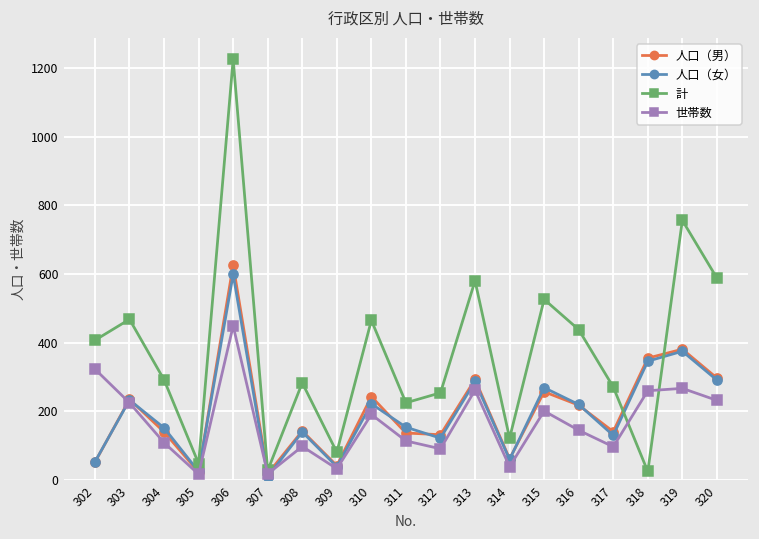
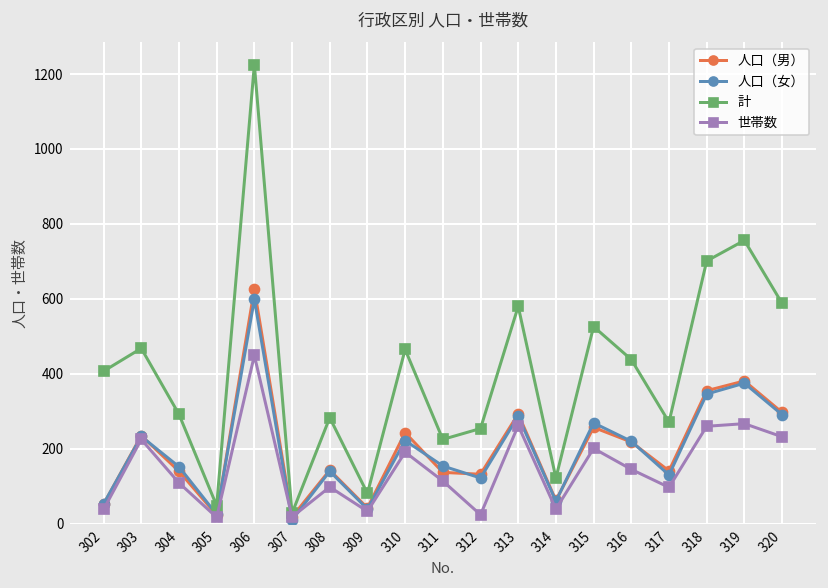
  {
    "人口（男）": {
      "304": 140,
      "306": 630,
      "310": 240,
      "311": 140,
      "312": 130,
      "315": 260,
      "317": 140,
      "318": 360
    },
    "人口（女）": {
      "304": 150,
      "306": 600,
      "310": 220,
      "311": 150,
      "312": 120,
      "315": 270,
      "317": 130,
      "318": 350
    },
    "計": {
      "302": 410,
      "303": 470,
      "304": 290,
      "305": 50,
      "306": 1230,
      "307": 30,
      "308": 280,
      "309": 80,
      "310": 470,
      "311": 230,
      "312": 250,
      "313": 580,
      "314": 120,
      "315": 530,
      "316": 440,
      "317": 270,
-     "318": 30,
+     "318": 700,
      "319": 760,
      "320": 590
    },
    "世帯数": {
-     "302": 320,
+     "302": 40,
      "304": 110,
      "306": 450,
      "308": 100,
      "310": 190,
      "311": 110,
-     "312": 90,
+     "312": 20,
      "313": 260,
      "314": 40,
      "315": 200,
      "316": 150,
      "317": 100,
      "318": 260,
      "319": 270,
      "320": 230
    }
  }
